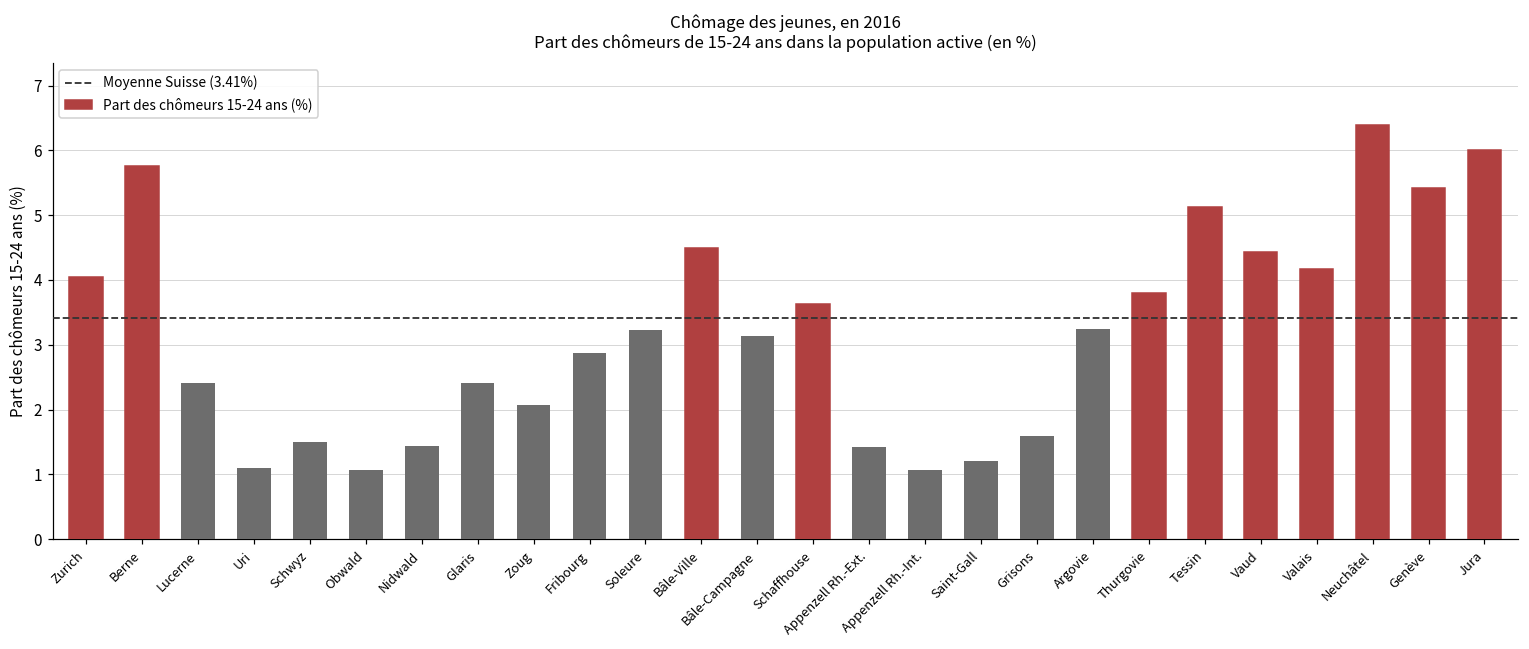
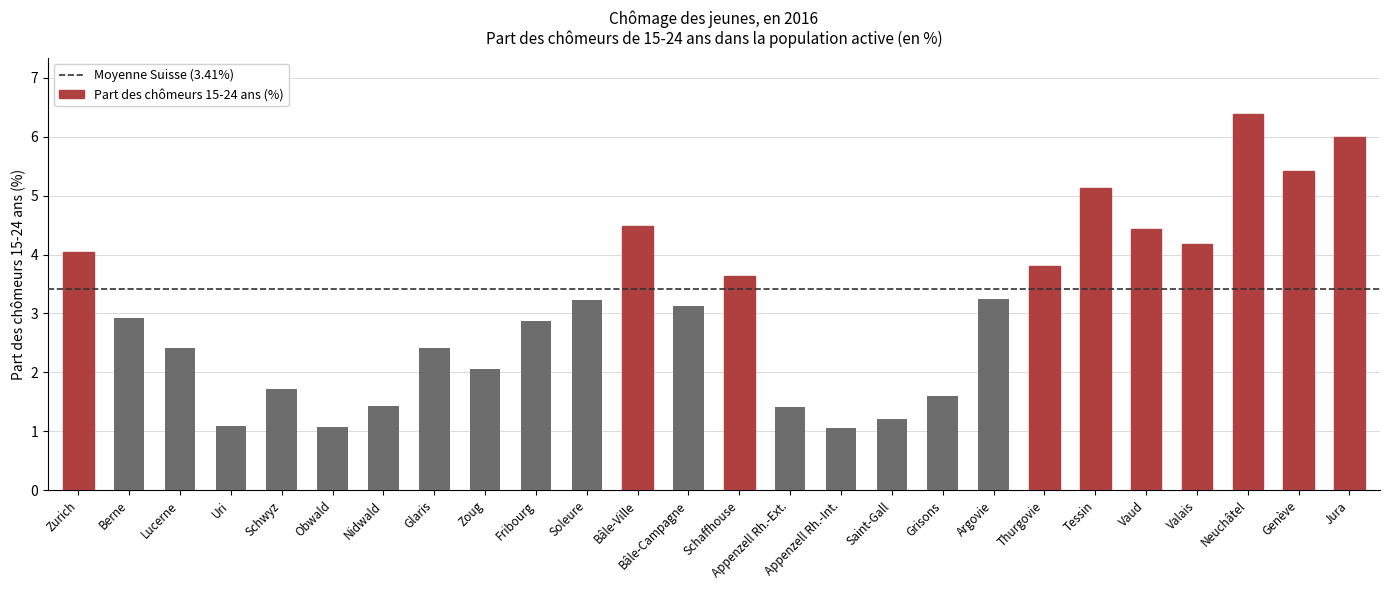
  {
    "Zurich": 4.1,
-   "Berne": 5.8,
+   "Berne": 2.9,
    "Lucerne": 2.4,
    "Uri": 1.1,
-   "Schwyz": 1.5,
+   "Schwyz": 1.7,
    "Obwald": 1.1,
    "Nidwald": 1.4,
    "Glaris": 2.4,
    "Zoug": 2.1,
    "Fribourg": 2.9,
    "Soleure": 3.2,
    "Bâle-Ville": 4.5,
    "Bâle-Campagne": 3.1,
    "Schaffhouse": 3.6,
    "Appenzell Rh.-Ext.": 1.4,
    "Appenzell Rh.-Int.": 1.1,
    "Saint-Gall": 1.2,
    "Grisons": 1.6,
    "Argovie": 3.2,
    "Thurgovie": 3.8,
    "Tessin": 5.1,
    "Vaud": 4.4,
    "Valais": 4.2,
    "Neuchâtel": 6.4,
    "Genève": 5.4,
    "Jura": 6.0
  }
